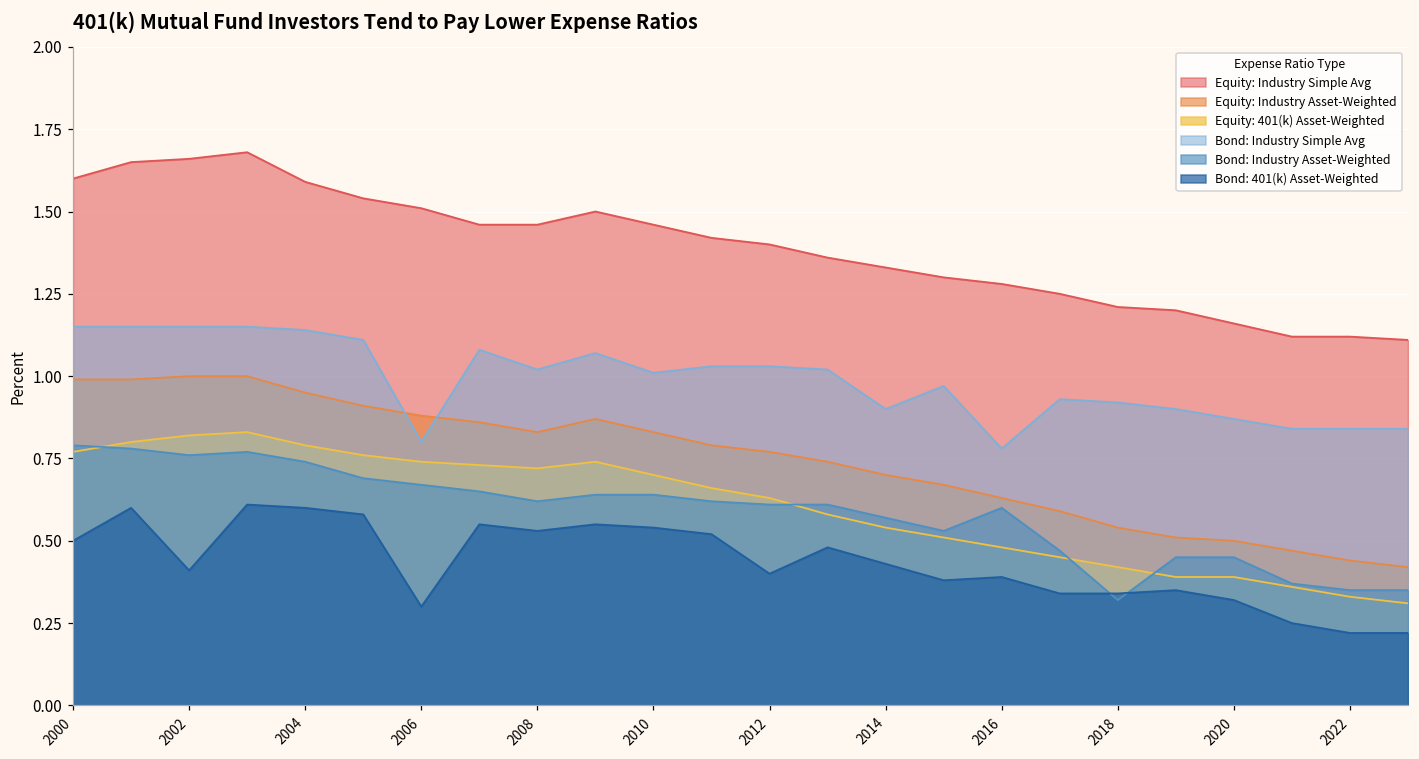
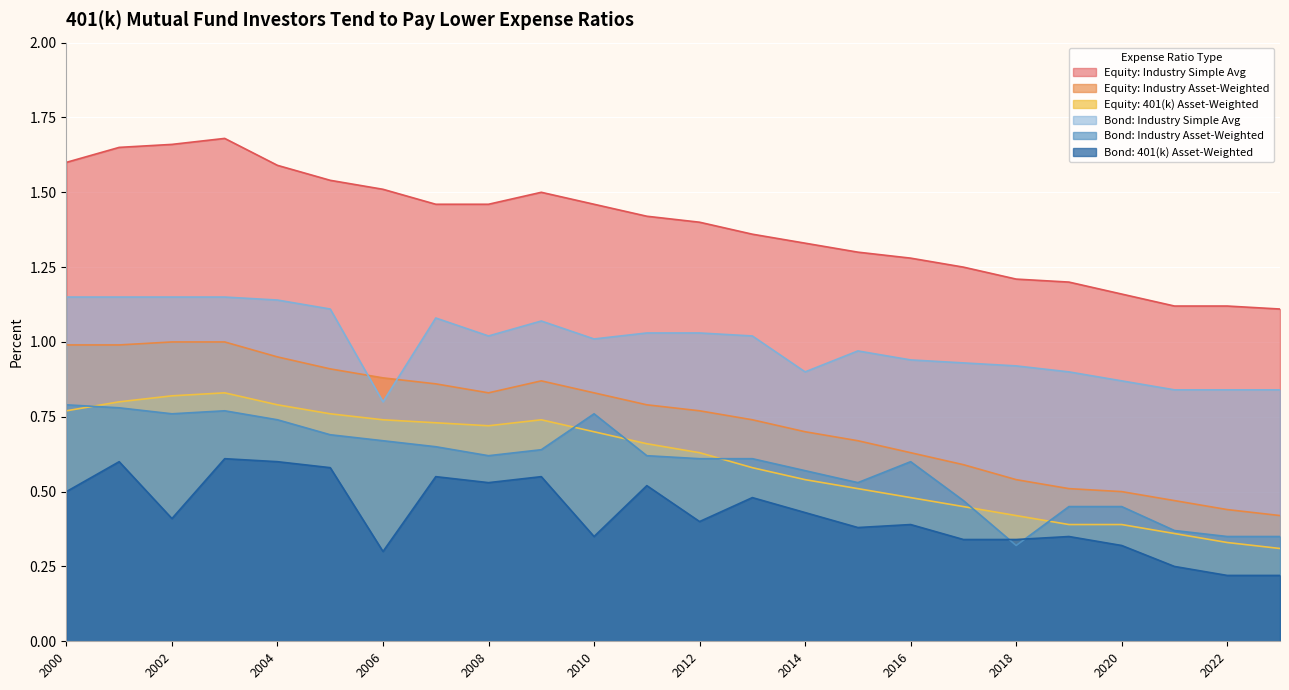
  {
    "Bond: Industry Simple Avg": {
      "2000": 1.15,
      "2002": 1.15,
      "2004": 1.14,
      "2006": 0.80,
      "2008": 1.02,
      "2010": 1.01,
      "2012": 1.03,
      "2014": 0.90,
-     "2016": 0.78,
+     "2016": 0.94,
      "2018": 0.92,
      "2020": 0.87,
      "2022": 0.84
    },
    "Bond: Industry Asset-Weighted": {
      "2000": 0.79,
      "2002": 0.76,
      "2004": 0.74,
      "2006": 0.67,
      "2008": 0.62,
-     "2010": 0.64,
+     "2010": 0.76,
      "2012": 0.61,
      "2014": 0.57,
      "2016": 0.60,
      "2018": 0.32,
      "2020": 0.45,
      "2022": 0.35
    },
    "Bond: 401(k) Asset-Weighted": {
      "2000": 0.50,
      "2002": 0.41,
      "2004": 0.60,
      "2006": 0.30,
      "2008": 0.53,
-     "2010": 0.54,
+     "2010": 0.35,
      "2012": 0.40,
      "2014": 0.43,
      "2016": 0.39,
      "2018": 0.34,
      "2020": 0.32,
      "2022": 0.22
    }
  }
